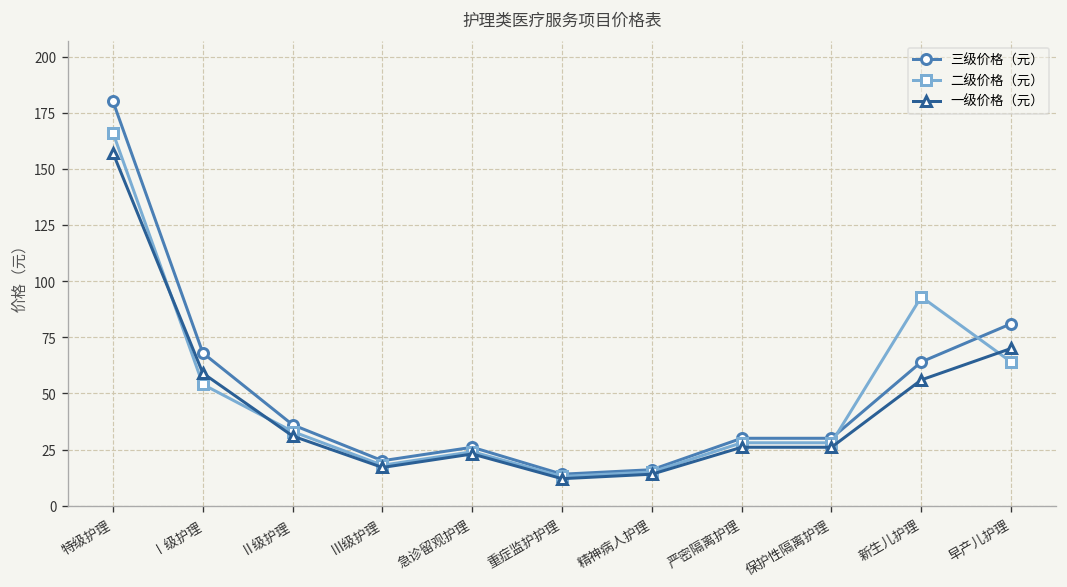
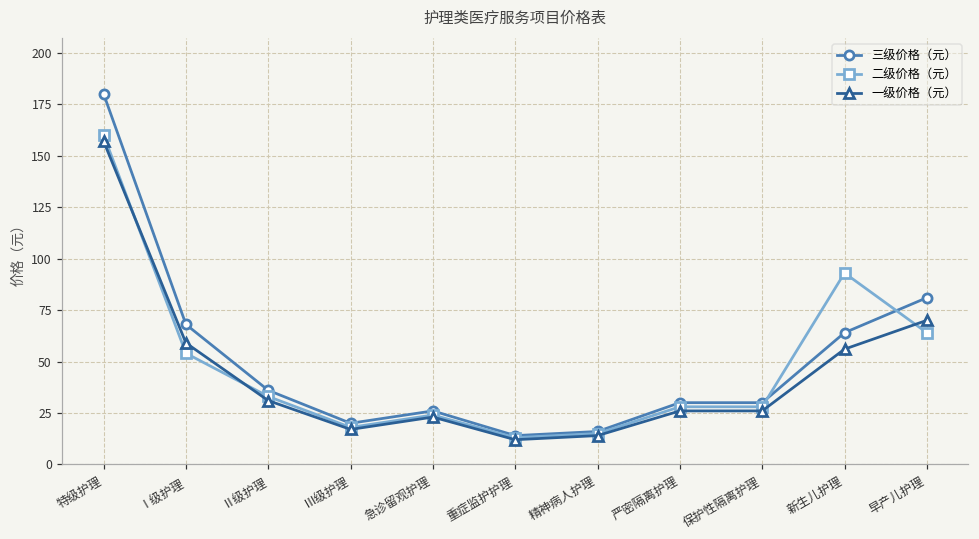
  {
    "二级价格（元）": {
-     "特级护理": 166,
+     "特级护理": 160,
      "Ⅰ级护理": 54,
      "Ⅱ级护理": 33,
      "严密隔离护理": 28,
      "保护性隔离护理": 28,
      "新生儿护理": 93,
      "早产儿护理": 64
    }
  }
